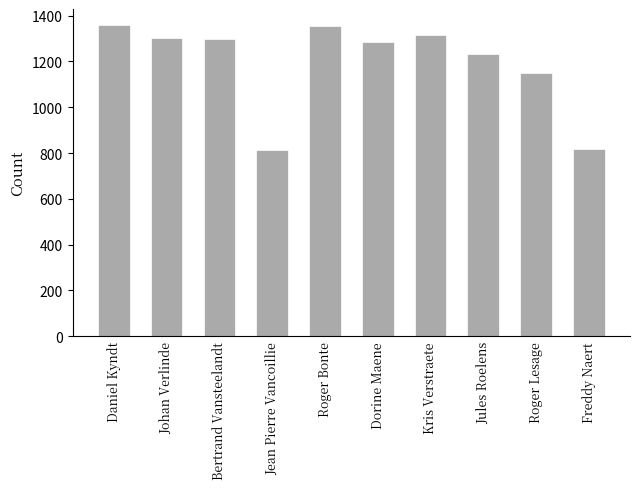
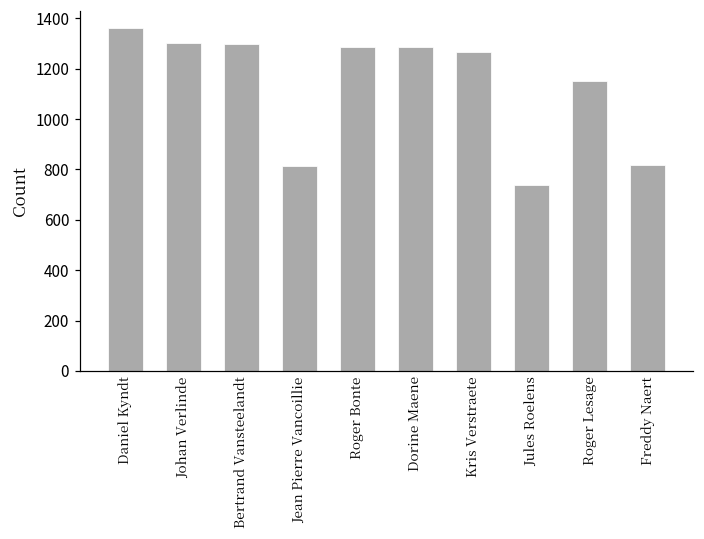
  {
    "Daniel Kyndt": 1360,
    "Johan Verlinde": 1300,
    "Bertrand Vansteelandt": 1300,
    "Jean Pierre Vancoillie": 820,
-   "Roger Bonte": 1360,
+   "Roger Bonte": 1290,
    "Dorine Maene": 1290,
-   "Kris Verstraete": 1320,
-   "Jules Roelens": 1230,
+   "Kris Verstraete": 1270,
+   "Jules Roelens": 740,
    "Roger Lesage": 1150,
    "Freddy Naert": 820
  }
